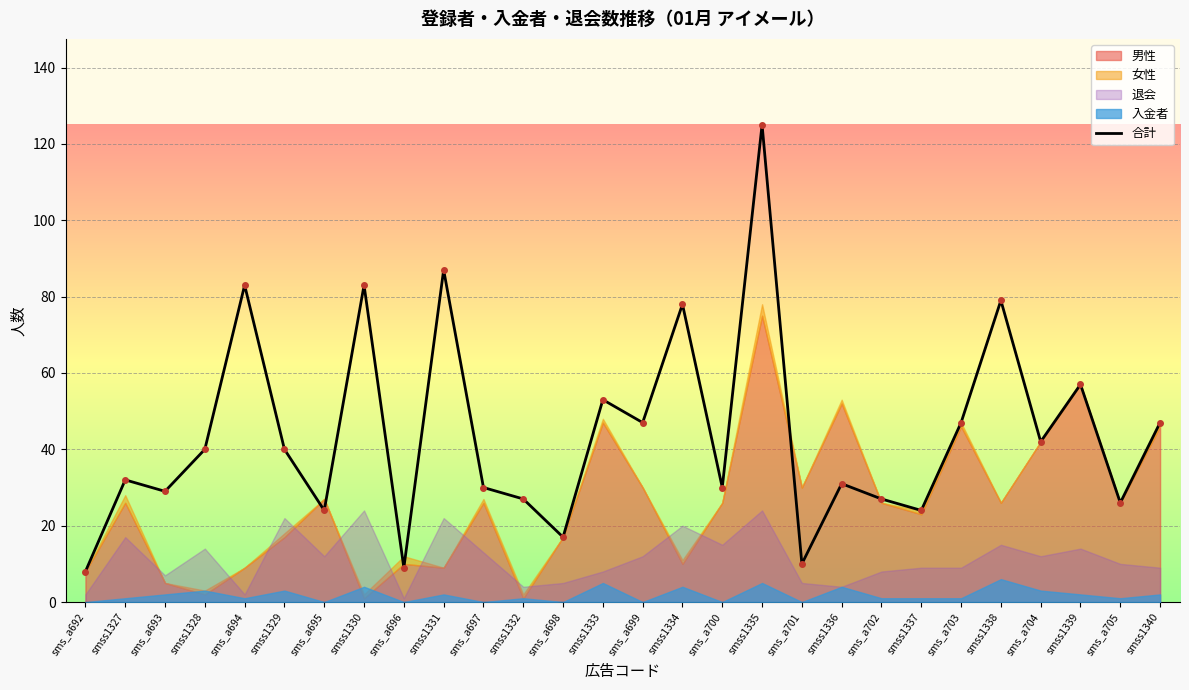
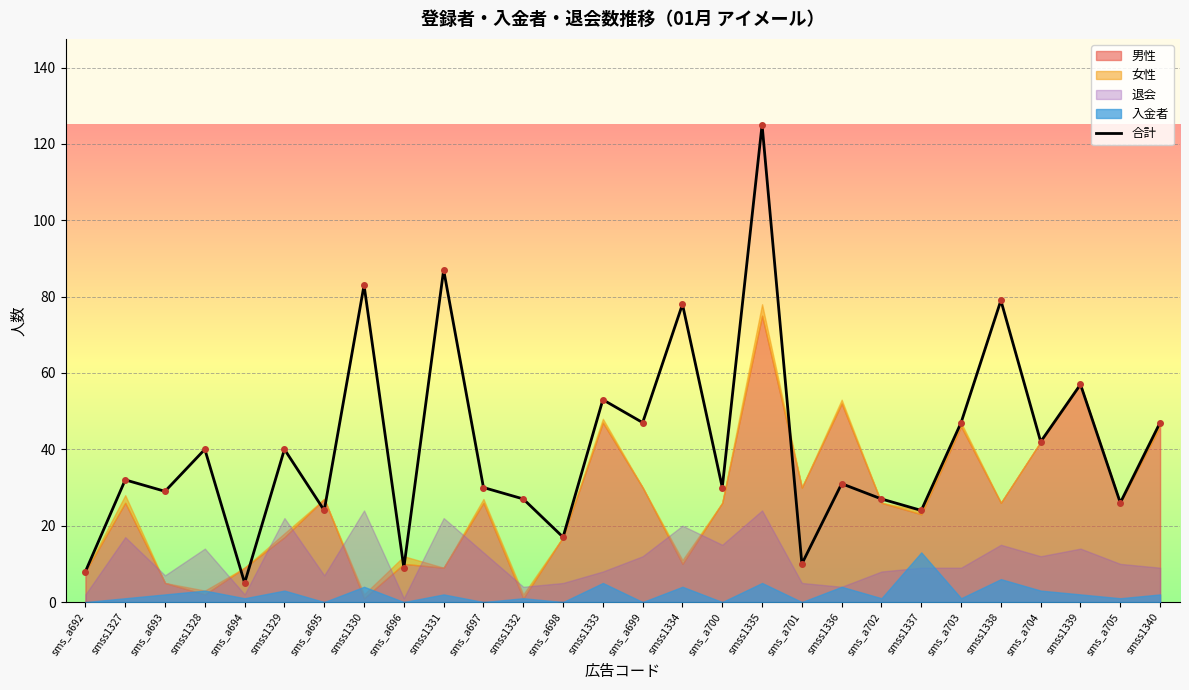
  {
    "合計": {
      "smss1327": 32,
      "sms_a693": 29,
      "smss1328": 40,
-     "sms_a694": 83,
+     "sms_a694": 5,
      "smss1329": 40,
      "sms_a695": 24,
      "smss1330": 83,
      "sms_a696": 9,
      "smss1331": 87,
      "sms_a697": 30,
      "smss1332": 27,
      "smss1333": 53,
      "sms_a699": 47,
      "smss1334": 78,
      "sms_a700": 30,
      "smss1335": 125,
      "sms_a701": 10,
      "smss1336": 31,
      "sms_a702": 27,
      "smss1338": 79
    },
    "男性": {
      "smss1327": 26,
      "smss1328": 2,
      "smss1329": 17,
      "smss1330": 1,
      "sms_a696": 10,
      "sms_a697": 26,
      "smss1333": 47,
      "smss1334": 10,
      "smss1335": 75,
      "smss1336": 52,
      "smss1337": 23,
      "sms_a703": 46,
      "smss1340": 46
    },
    "女性": {
      "smss1327": 2,
      "smss1329": 1,
      "smss1330": 1,
      "sms_a696": 2,
      "sms_a697": 1,
      "smss1332": 1,
      "smss1333": 1,
      "smss1334": 1,
      "smss1335": 3,
      "smss1336": 1
    },
    "退会": {
      "sms_a692": 2,
      "smss1327": 17,
      "sms_a693": 7,
      "smss1328": 14,
      "sms_a694": 2,
      "smss1329": 22,
-     "sms_a695": 12,
+     "sms_a695": 7,
      "smss1330": 24,
      "sms_a696": 1,
      "smss1331": 22,
      "sms_a697": 13,
      "smss1332": 4,
      "sms_a698": 5,
      "smss1333": 8,
      "sms_a699": 12,
      "smss1334": 20,
      "sms_a700": 15,
      "smss1335": 24,
      "sms_a701": 5,
      "sms_a702": 8,
      "smss1337": 9,
      "sms_a703": 9,
      "smss1338": 15,
      "sms_a704": 12,
      "smss1339": 14,
      "sms_a705": 10,
      "smss1340": 9
    },
    "入金者": {
      "sms_a692": 0,
      "smss1327": 1,
      "sms_a693": 2,
      "sms_a694": 1,
      "smss1329": 3,
      "sms_a695": 0,
      "smss1330": 4,
      "sms_a696": 0,
      "smss1331": 2,
      "sms_a697": 0,
      "sms_a698": 0,
      "smss1333": 5,
      "sms_a699": 0,
      "smss1334": 4,
      "sms_a700": 0,
      "smss1335": 5,
      "sms_a701": 0,
      "sms_a702": 1,
-     "smss1337": 1,
+     "smss1337": 13,
      "sms_a703": 1,
      "smss1338": 6,
      "sms_a704": 3,
      "smss1339": 2,
      "sms_a705": 1,
      "smss1340": 2
    }
  }
